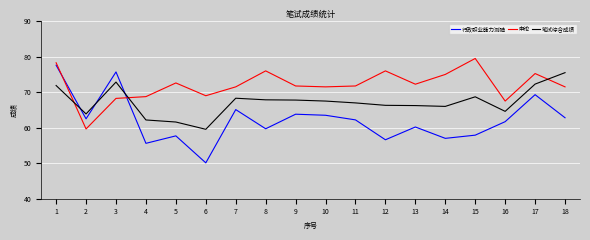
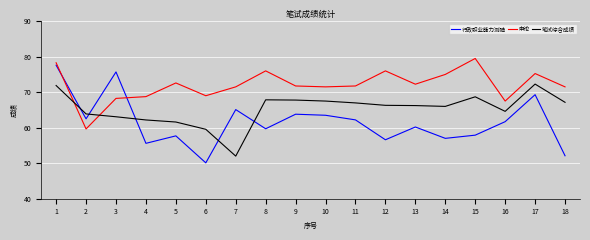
  {
    "行政职业能力测验": {
      "2": 63,
      "3": 76,
      "4": 56,
      "5": 58,
      "6": 50,
      "7": 65,
      "8": 60,
      "9": 64,
      "10": 64,
      "11": 62,
      "12": 57,
      "13": 60,
      "14": 57,
      "15": 58,
      "16": 62,
      "17": 69,
-     "18": 63
+     "18": 52
    },
    "申论": {
      "2": 60,
      "3": 68,
      "4": 69,
      "5": 73,
      "6": 69,
      "7": 72,
      "8": 76,
      "9": 72,
      "10": 72,
      "11": 72,
      "12": 76,
      "13": 72,
      "14": 75,
      "15": 80,
      "16": 68,
      "17": 75,
      "18": 72
    },
    "笔试综合成绩": {
      "1": 72,
      "2": 64,
-     "3": 73,
+     "3": 63,
      "4": 62,
      "5": 62,
      "6": 60,
-     "7": 68,
+     "7": 52,
      "8": 68,
      "9": 68,
      "10": 68,
      "11": 67,
      "12": 66,
      "13": 66,
      "14": 66,
      "15": 69,
      "16": 65,
      "17": 72,
-     "18": 76
+     "18": 67
    }
  }
